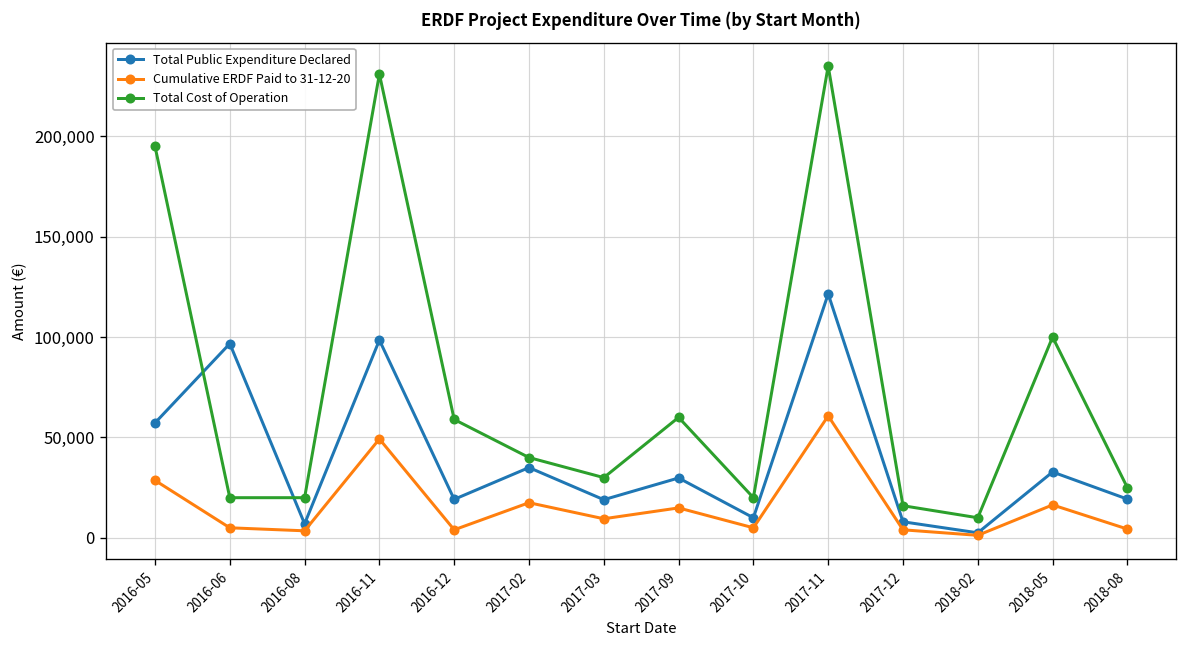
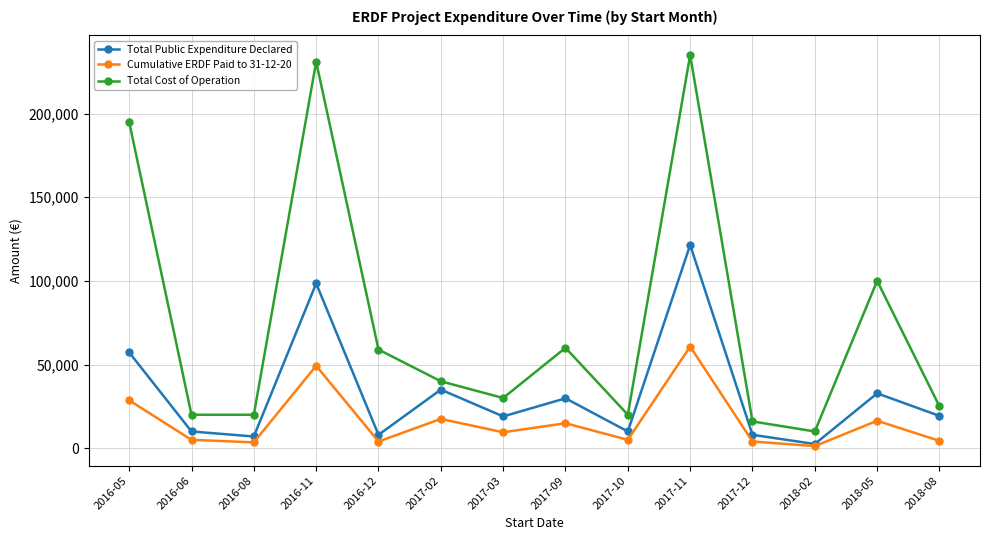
  {
    "Total Public Expenditure Declared": {
      "2016-05": "57,000",
-     "2016-06": "97,000",
+     "2016-06": "10,000",
      "2016-08": "7,000",
      "2016-11": "99,000",
-     "2016-12": "19,000",
+     "2016-12": "8,000",
      "2017-02": "35,000",
      "2017-03": "19,000",
      "2017-09": "30,000",
      "2017-10": "10,000",
      "2017-11": "122,000",
      "2017-12": "8,000",
      "2018-05": "33,000",
      "2018-08": "19,000"
    },
    "Cumulative ERDF Paid to 31-12-20": {
      "2016-05": "29,000",
      "2016-06": "5,000",
      "2016-08": "4,000",
      "2016-11": "49,000",
      "2016-12": "4,000",
      "2017-02": "18,000",
      "2017-03": "10,000",
      "2017-09": "15,000",
      "2017-10": "5,000",
      "2017-11": "61,000",
      "2017-12": "4,000",
      "2018-05": "16,000",
      "2018-08": "4,000"
    },
    "Total Cost of Operation": {
      "2016-05": "195,000",
      "2016-06": "20,000",
      "2016-08": "20,000",
      "2016-11": "231,000",
      "2016-12": "59,000",
      "2017-02": "40,000",
      "2017-03": "30,000",
      "2017-09": "60,000",
      "2017-10": "20,000",
      "2017-11": "235,000",
      "2017-12": "16,000",
      "2018-02": "10,000",
      "2018-05": "100,000",
      "2018-08": "25,000"
    }
  }
